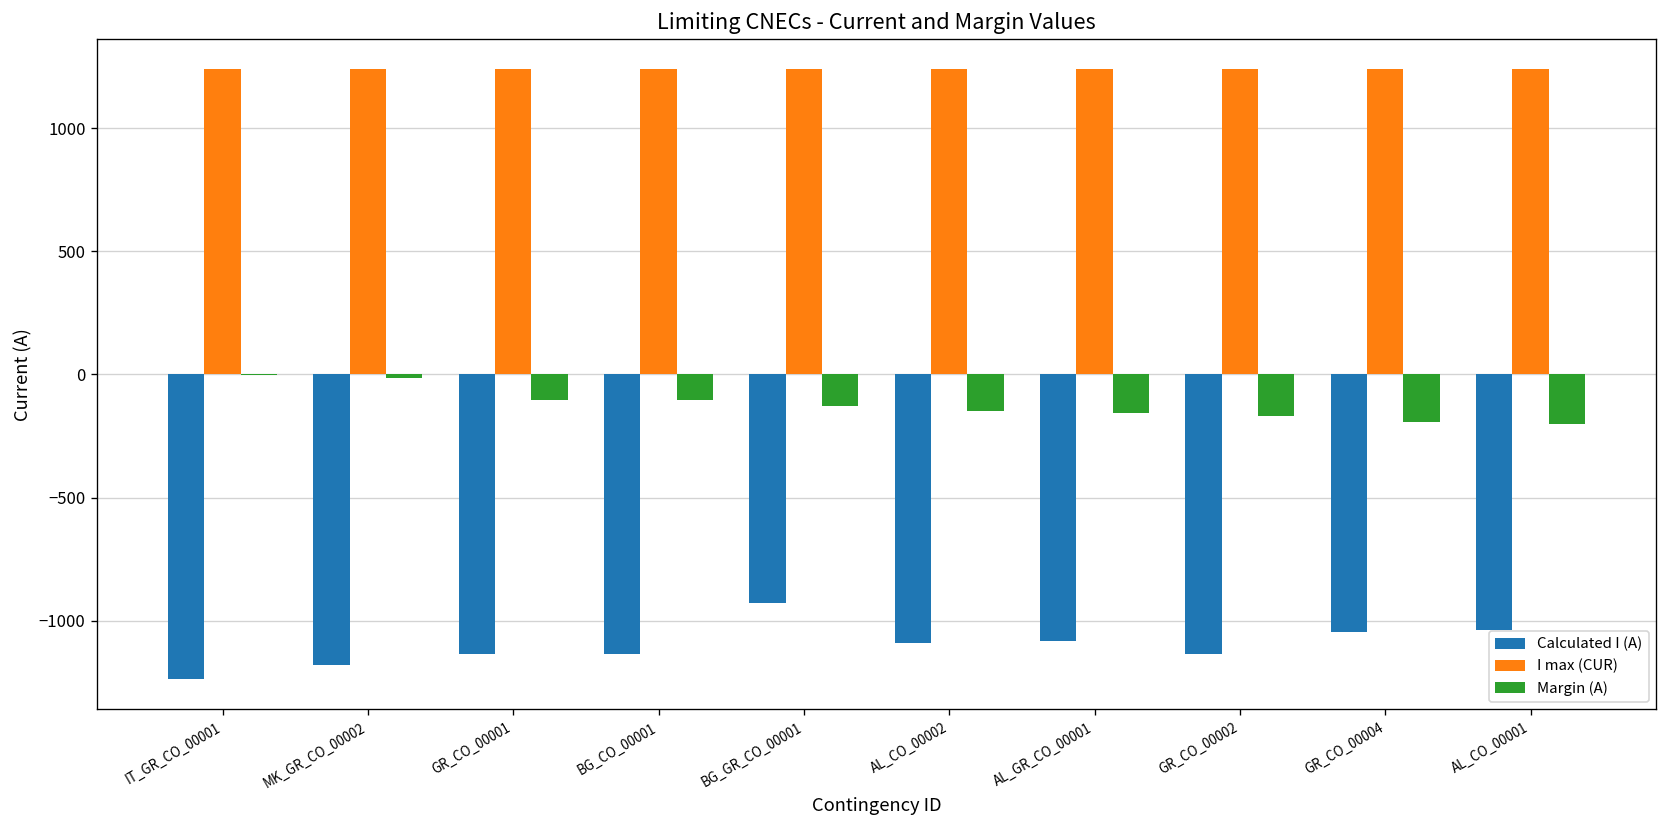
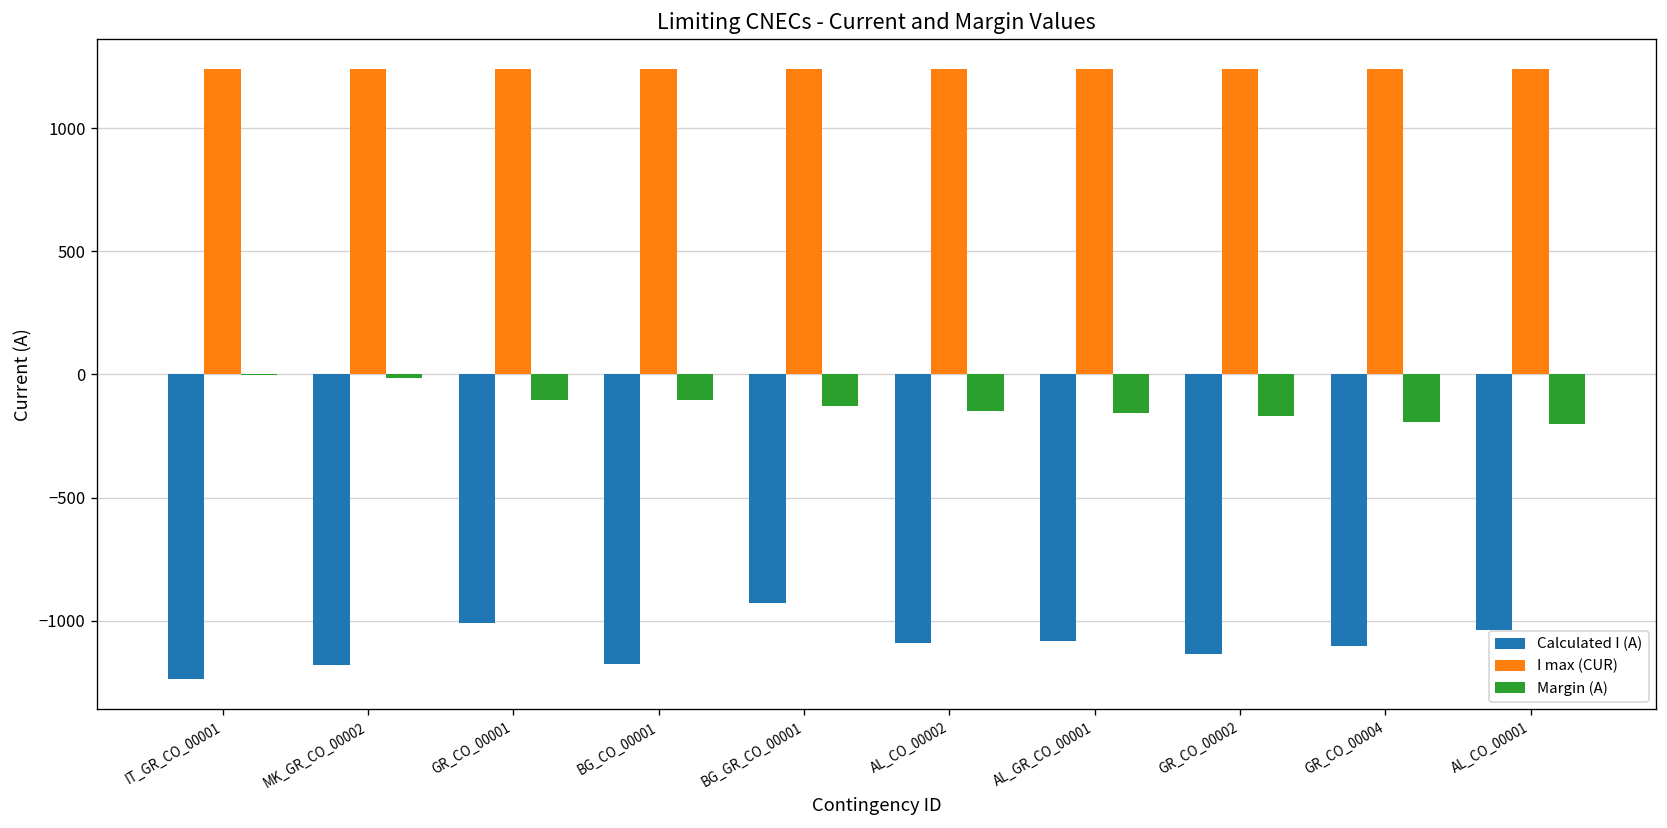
  {
    "Calculated I (A)": {
      "IT_GR_CO_00001": -1240,
      "MK_GR_CO_00002": -1180,
-     "GR_CO_00001": -1140,
-     "BG_CO_00001": -1140,
+     "GR_CO_00001": -1010,
+     "BG_CO_00001": -1180,
      "BG_GR_CO_00001": -930,
      "AL_CO_00002": -1090,
      "AL_GR_CO_00001": -1080,
      "GR_CO_00002": -1140,
-     "GR_CO_00004": -1050,
+     "GR_CO_00004": -1100,
      "AL_CO_00001": -1040
    },
    "I max (CUR)": {
      "IT_GR_CO_00001": 1240,
      "MK_GR_CO_00002": 1240,
      "GR_CO_00001": 1240,
      "BG_CO_00001": 1240,
      "BG_GR_CO_00001": 1240,
      "AL_CO_00002": 1240,
      "AL_GR_CO_00001": 1240,
      "GR_CO_00002": 1240,
      "GR_CO_00004": 1240
    },
    "Margin (A)": {
      "MK_GR_CO_00002": -10,
      "GR_CO_00001": -110,
      "BG_CO_00001": -110,
      "BG_GR_CO_00001": -130,
      "AL_CO_00002": -150,
      "AL_GR_CO_00001": -160,
      "GR_CO_00002": -170,
      "GR_CO_00004": -190,
      "AL_CO_00001": -200
    }
  }
